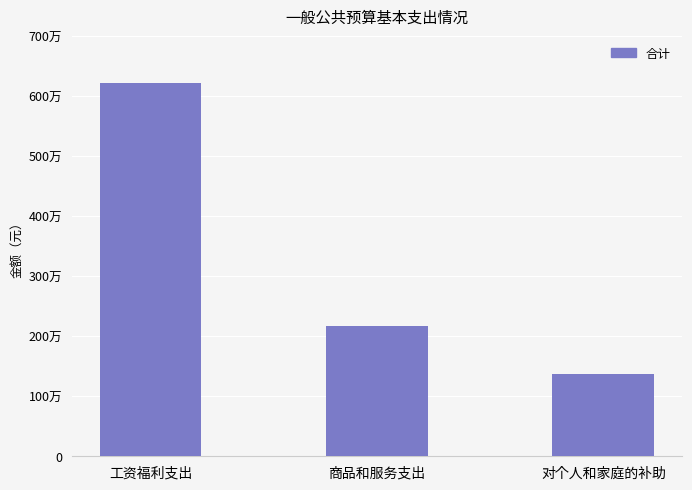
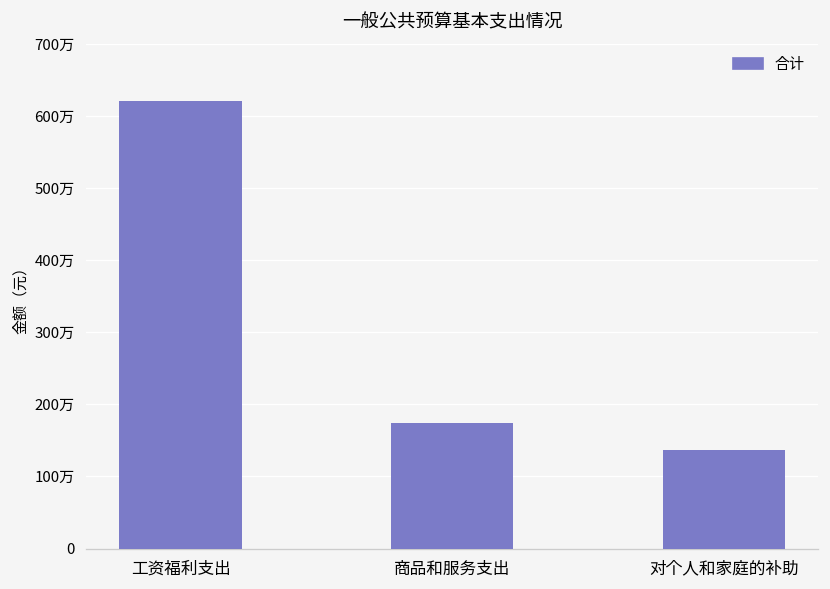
  {
    "工资福利支出": "620万",
-   "商品和服务支出": "220万",
+   "商品和服务支出": "170万",
    "对个人和家庭的补助": "140万"
  }
